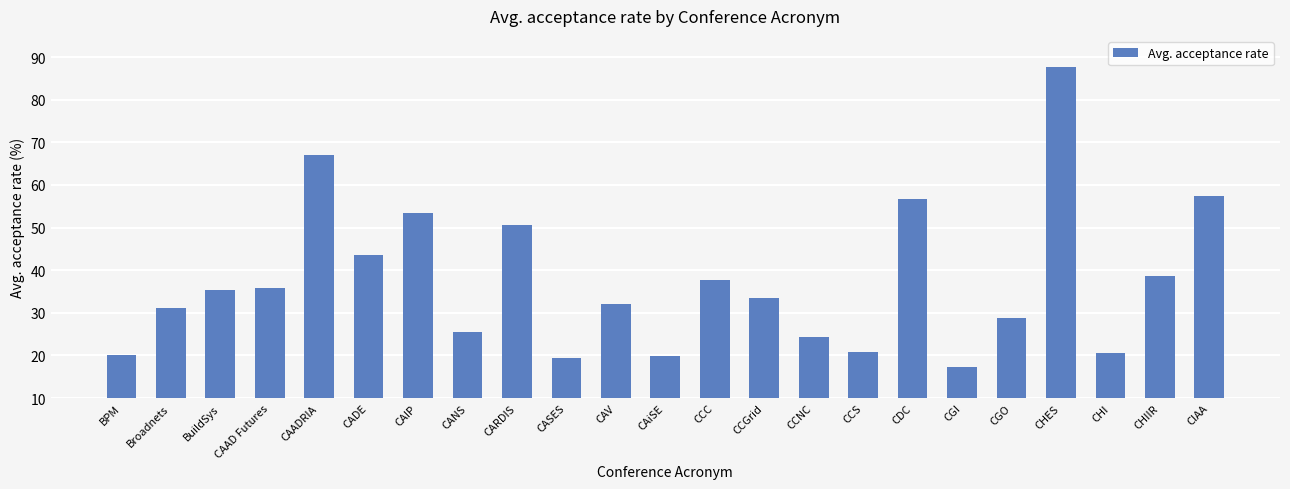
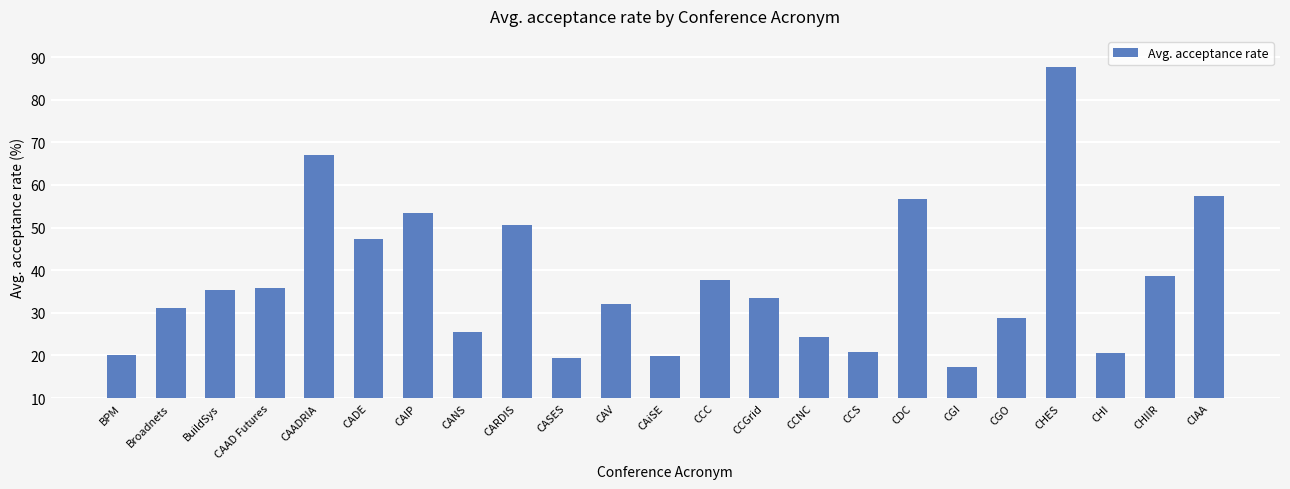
  {
    "BPM": 20,
    "Broadnets": 31,
    "BuildSys": 35,
    "CAAD Futures": 36,
    "CAADRIA": 67,
-   "CADE": 44,
+   "CADE": 47,
    "CAIP": 53,
    "CANS": 25,
    "CARDIS": 51,
    "CASES": 19,
    "CAV": 32,
    "CAiSE": 20,
    "CCC": 38,
    "CCGrid": 34,
    "CCNC": 24,
    "CCS": 21,
    "CDC": 57,
    "CGI": 17,
    "CGO": 29,
    "CHES": 88,
    "CHI": 21,
    "CHIIR": 39,
    "CIAA": 58
  }
